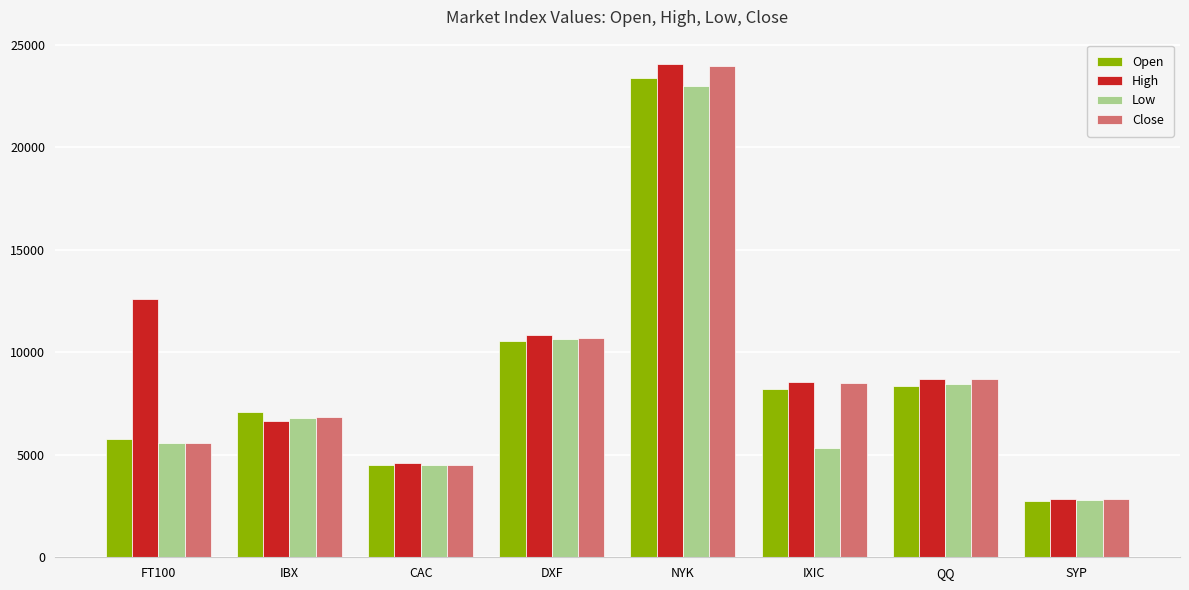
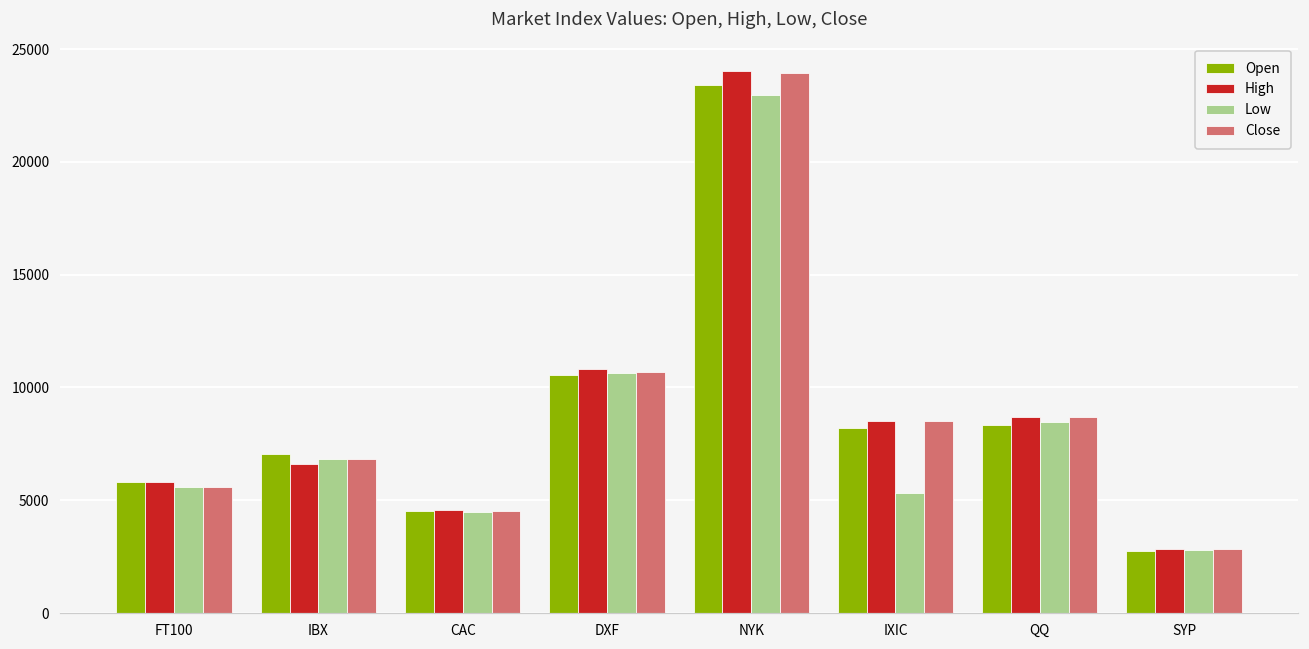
  {
    "Open": {
      "FT100": 5800,
      "IBX": 7100,
      "CAC": 4500,
      "DXF": 10600,
      "NYK": 23400,
      "IXIC": 8200,
      "QQ": 8300,
      "SYP": 2800
    },
    "High": {
-     "FT100": 12600,
+     "FT100": 5800,
      "IBX": 6600,
      "CAC": 4600,
      "DXF": 10800,
      "NYK": 24000,
      "IXIC": 8500,
      "QQ": 8700,
      "SYP": 2900
    },
    "Low": {
      "FT100": 5600,
      "IBX": 6800,
      "CAC": 4500,
      "DXF": 10700,
      "NYK": 23000,
      "IXIC": 5300,
      "QQ": 8500,
      "SYP": 2800
    },
    "Close": {
      "FT100": 5600,
      "IBX": 6800,
      "CAC": 4500,
      "DXF": 10700,
      "NYK": 23900,
      "IXIC": 8500,
      "QQ": 8700,
      "SYP": 2800
    }
  }
